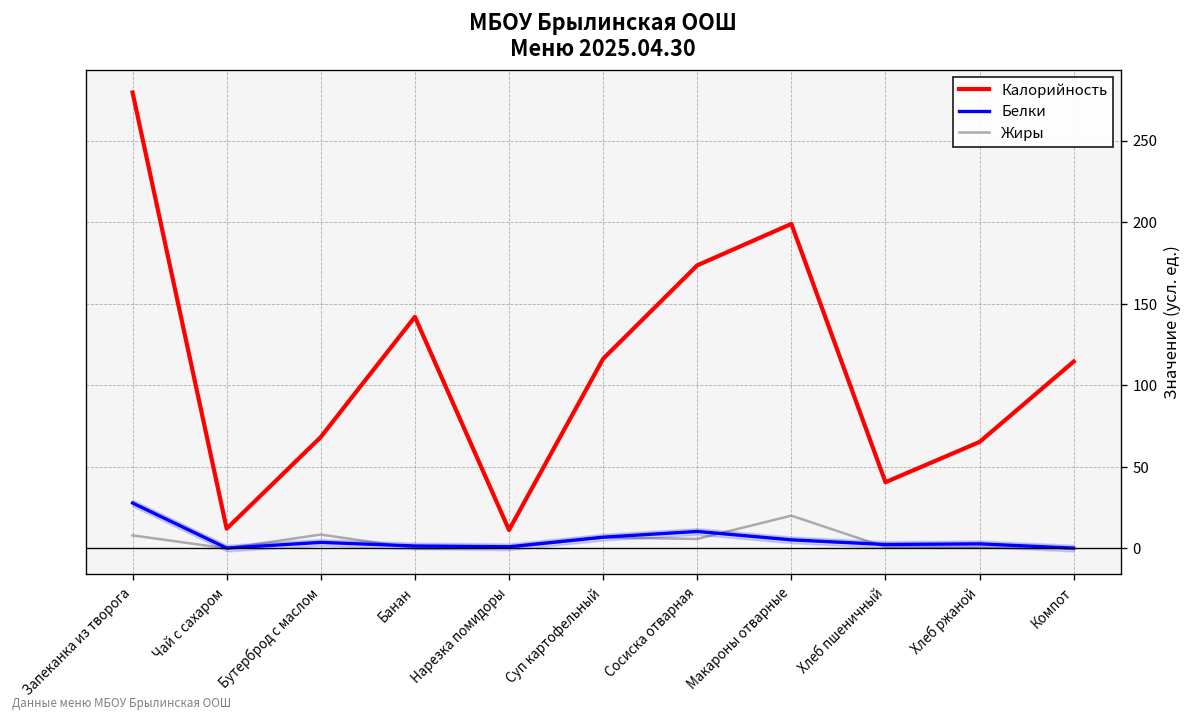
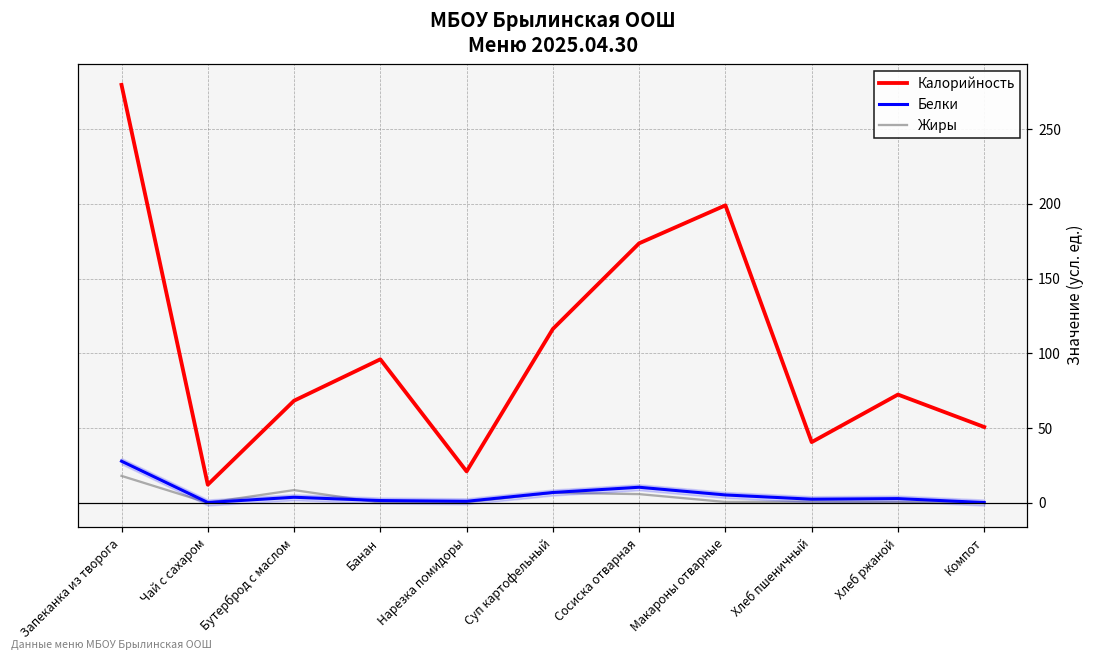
  {
    "Калорийность": {
      "Запеканка из творога": 280,
      "Чай с сахаром": 12,
      "Бутерброд с маслом": 68,
-     "Банан": 142,
-     "Нарезка помидоры": 11,
+     "Банан": 96,
+     "Нарезка помидоры": 21,
      "Суп картофельный": 116,
      "Сосиска отварная": 174,
      "Макароны отварные": 199,
      "Хлеб пшеничный": 41,
-     "Хлеб ржаной": 65,
-     "Компот": 115
+     "Хлеб ржаной": 72,
+     "Компот": 51
    },
    "Жиры": {
-     "Запеканка из творога": 8,
+     "Запеканка из творога": 18,
      "Бутерброд с маслом": 9,
      "Сосиска отварная": 6,
-     "Макароны отварные": 20,
+     "Макароны отварные": 1,
      "Хлеб ржаной": 0
    }
  }
